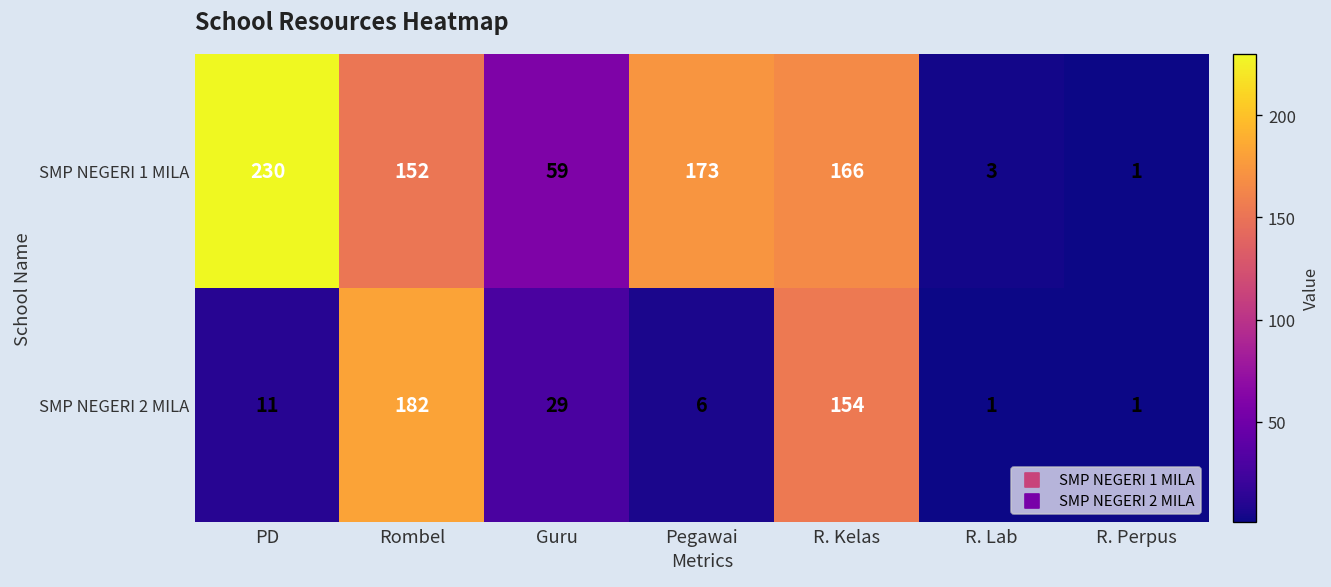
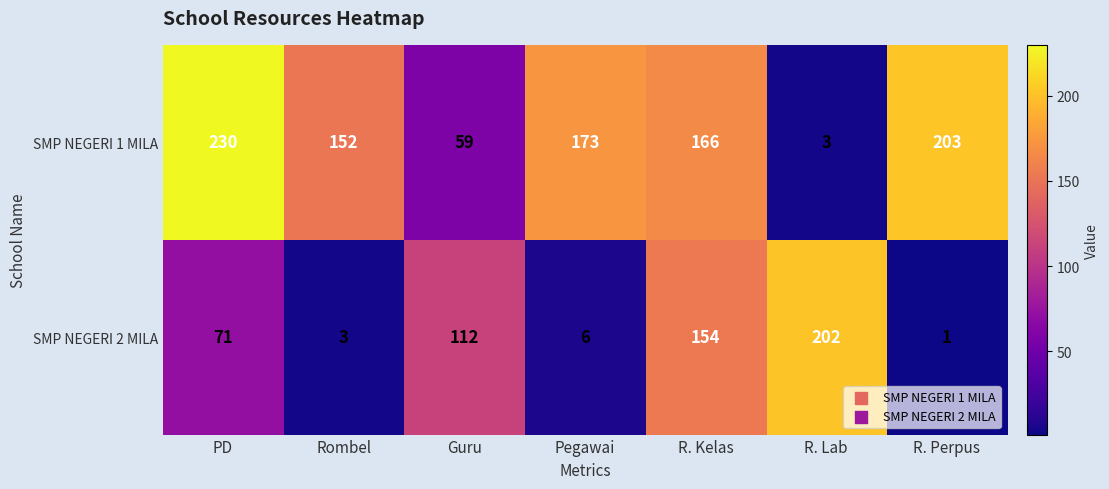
  {
    "SMP NEGERI 1 MILA": {
      "PD": 230,
      "Rombel": 152,
      "Guru": 59,
      "Pegawai": 173,
      "R. Kelas": 166,
      "R. Lab": 3,
-     "R. Perpus": 1
+     "R. Perpus": 203
    },
    "SMP NEGERI 2 MILA": {
-     "PD": 11,
-     "Rombel": 182,
-     "Guru": 29,
+     "PD": 71,
+     "Rombel": 3,
+     "Guru": 112,
      "Pegawai": 6,
      "R. Kelas": 154,
-     "R. Lab": 1,
+     "R. Lab": 202,
      "R. Perpus": 1
    }
  }
